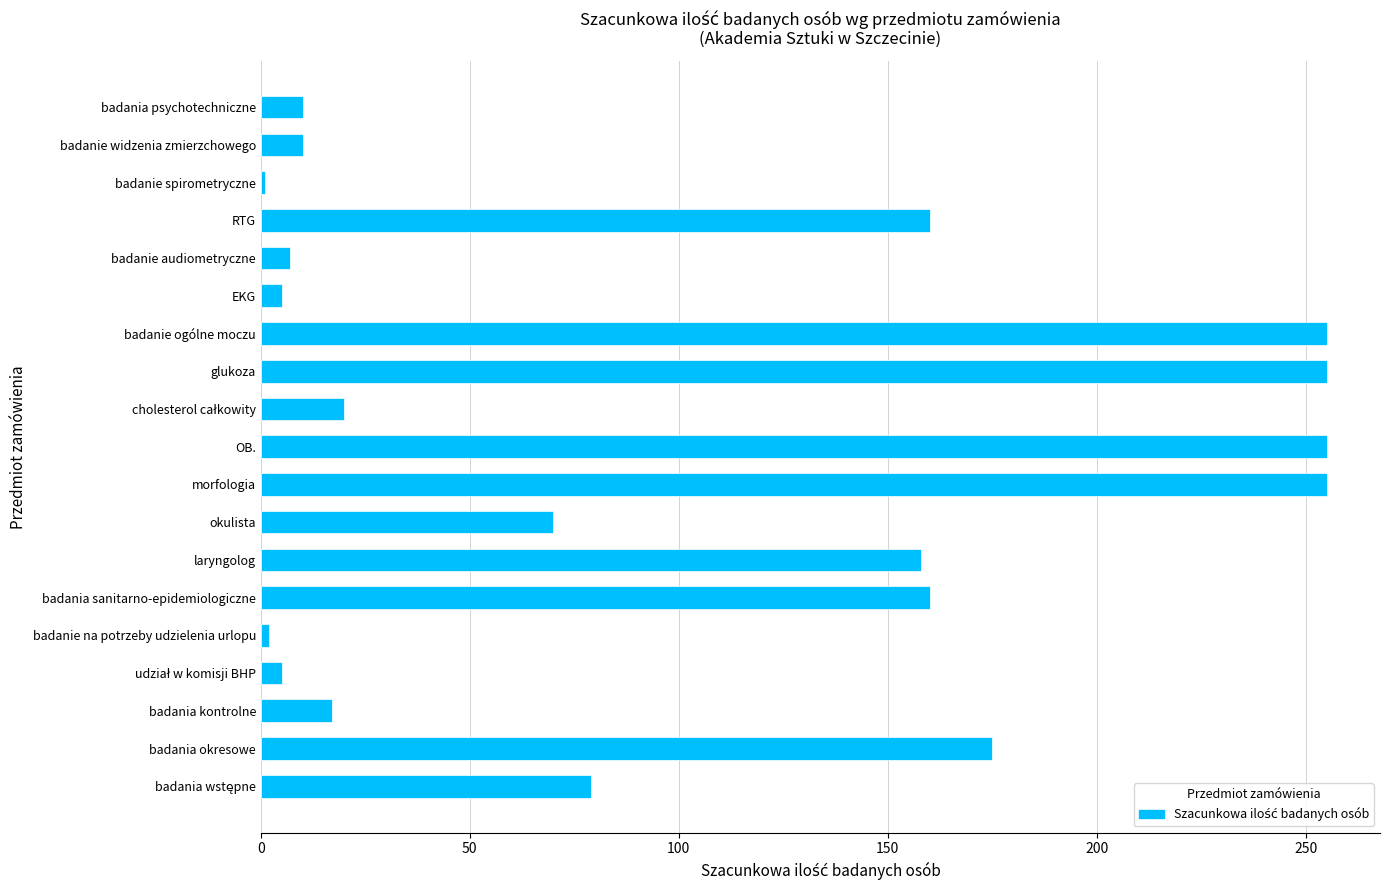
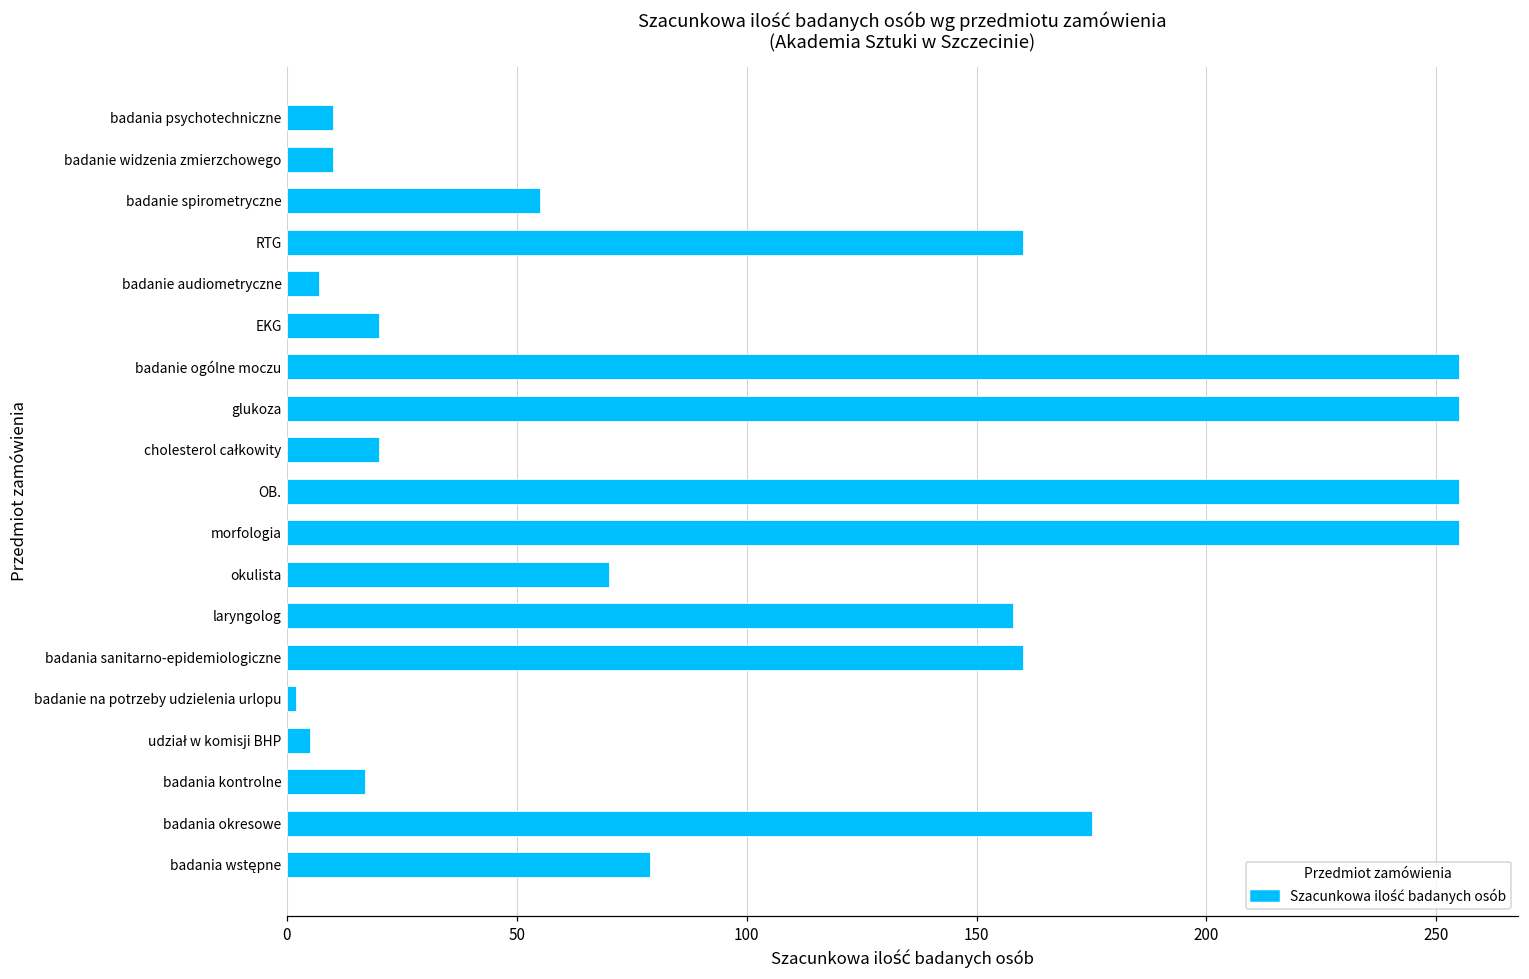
  {
    "badania psychotechniczne": 10,
    "badanie widzenia zmierzchowego": 10,
-   "badanie spirometryczne": 1,
+   "badanie spirometryczne": 55,
    "RTG": 160,
    "badanie audiometryczne": 7,
-   "EKG": 5,
+   "EKG": 20,
    "badanie ogólne moczu": 255,
    "glukoza": 255,
    "cholesterol całkowity": 20,
    "OB.": 255,
    "morfologia": 255,
    "okulista": 70,
    "laryngolog": 158,
    "badania sanitarno-epidemiologiczne": 160,
    "badanie na potrzeby udzielenia urlopu": 2,
    "udział w komisji BHP": 5,
    "badania kontrolne": 17,
    "badania okresowe": 175,
    "badania wstępne": 79
  }
